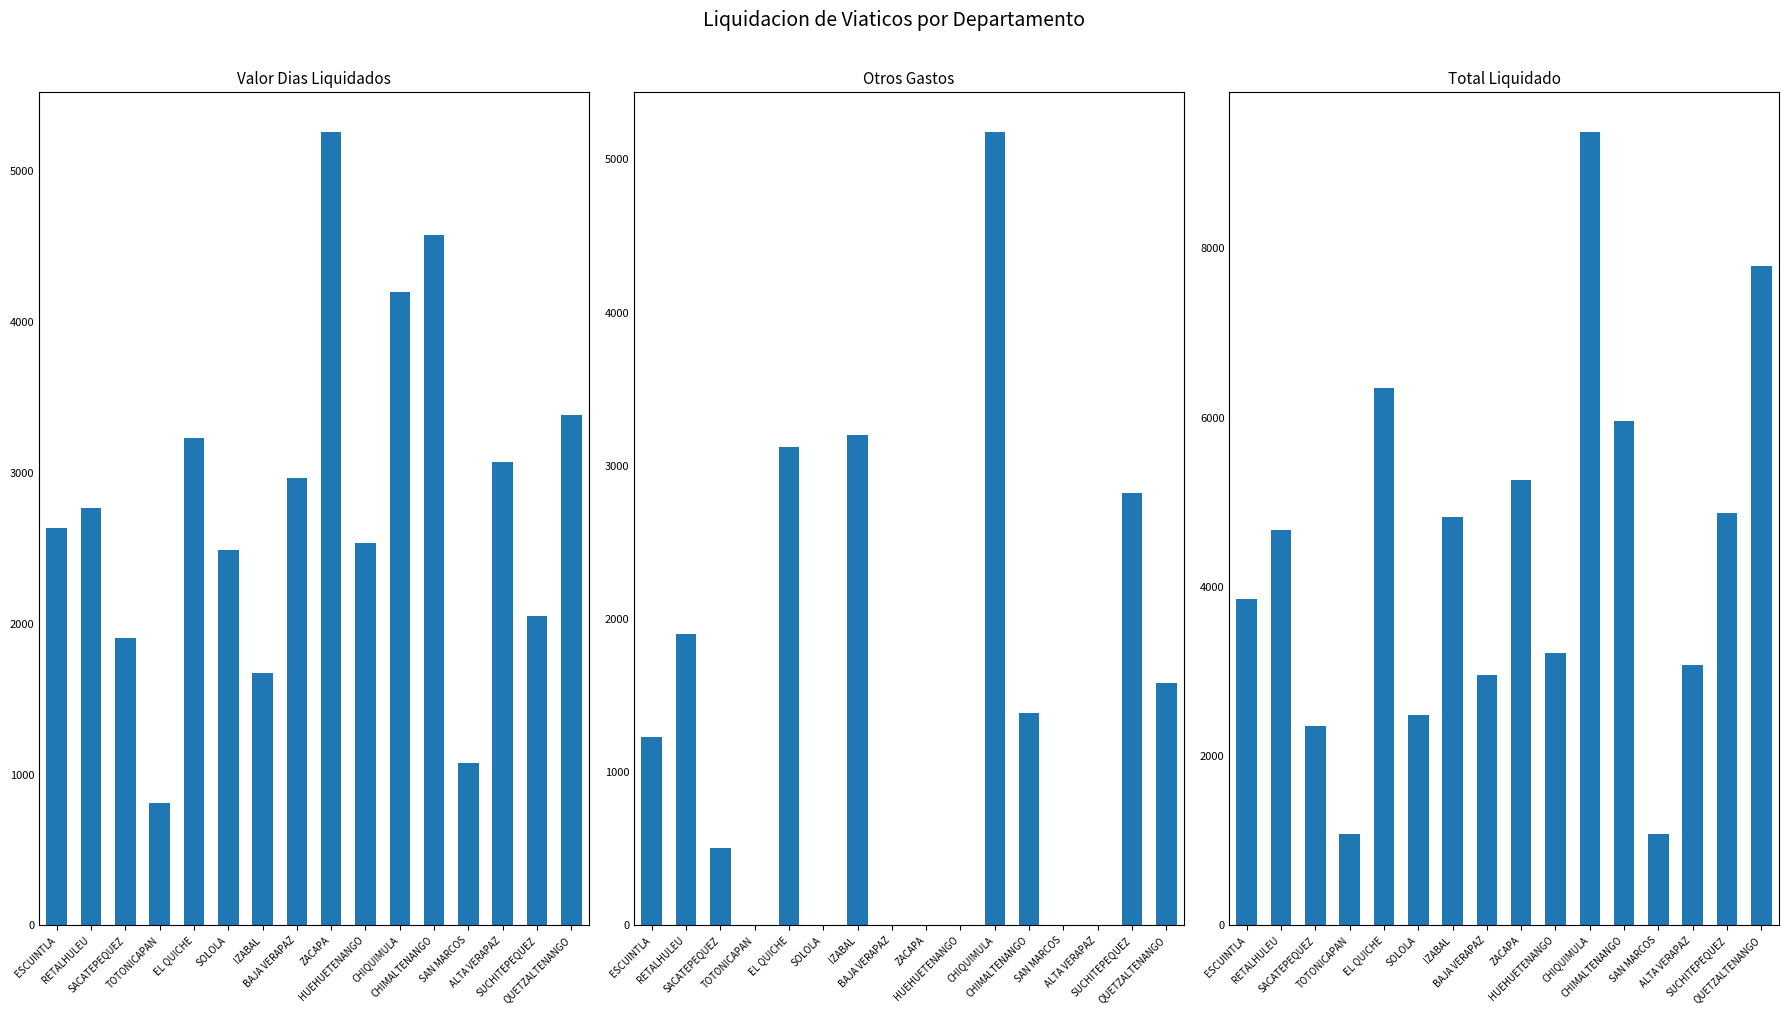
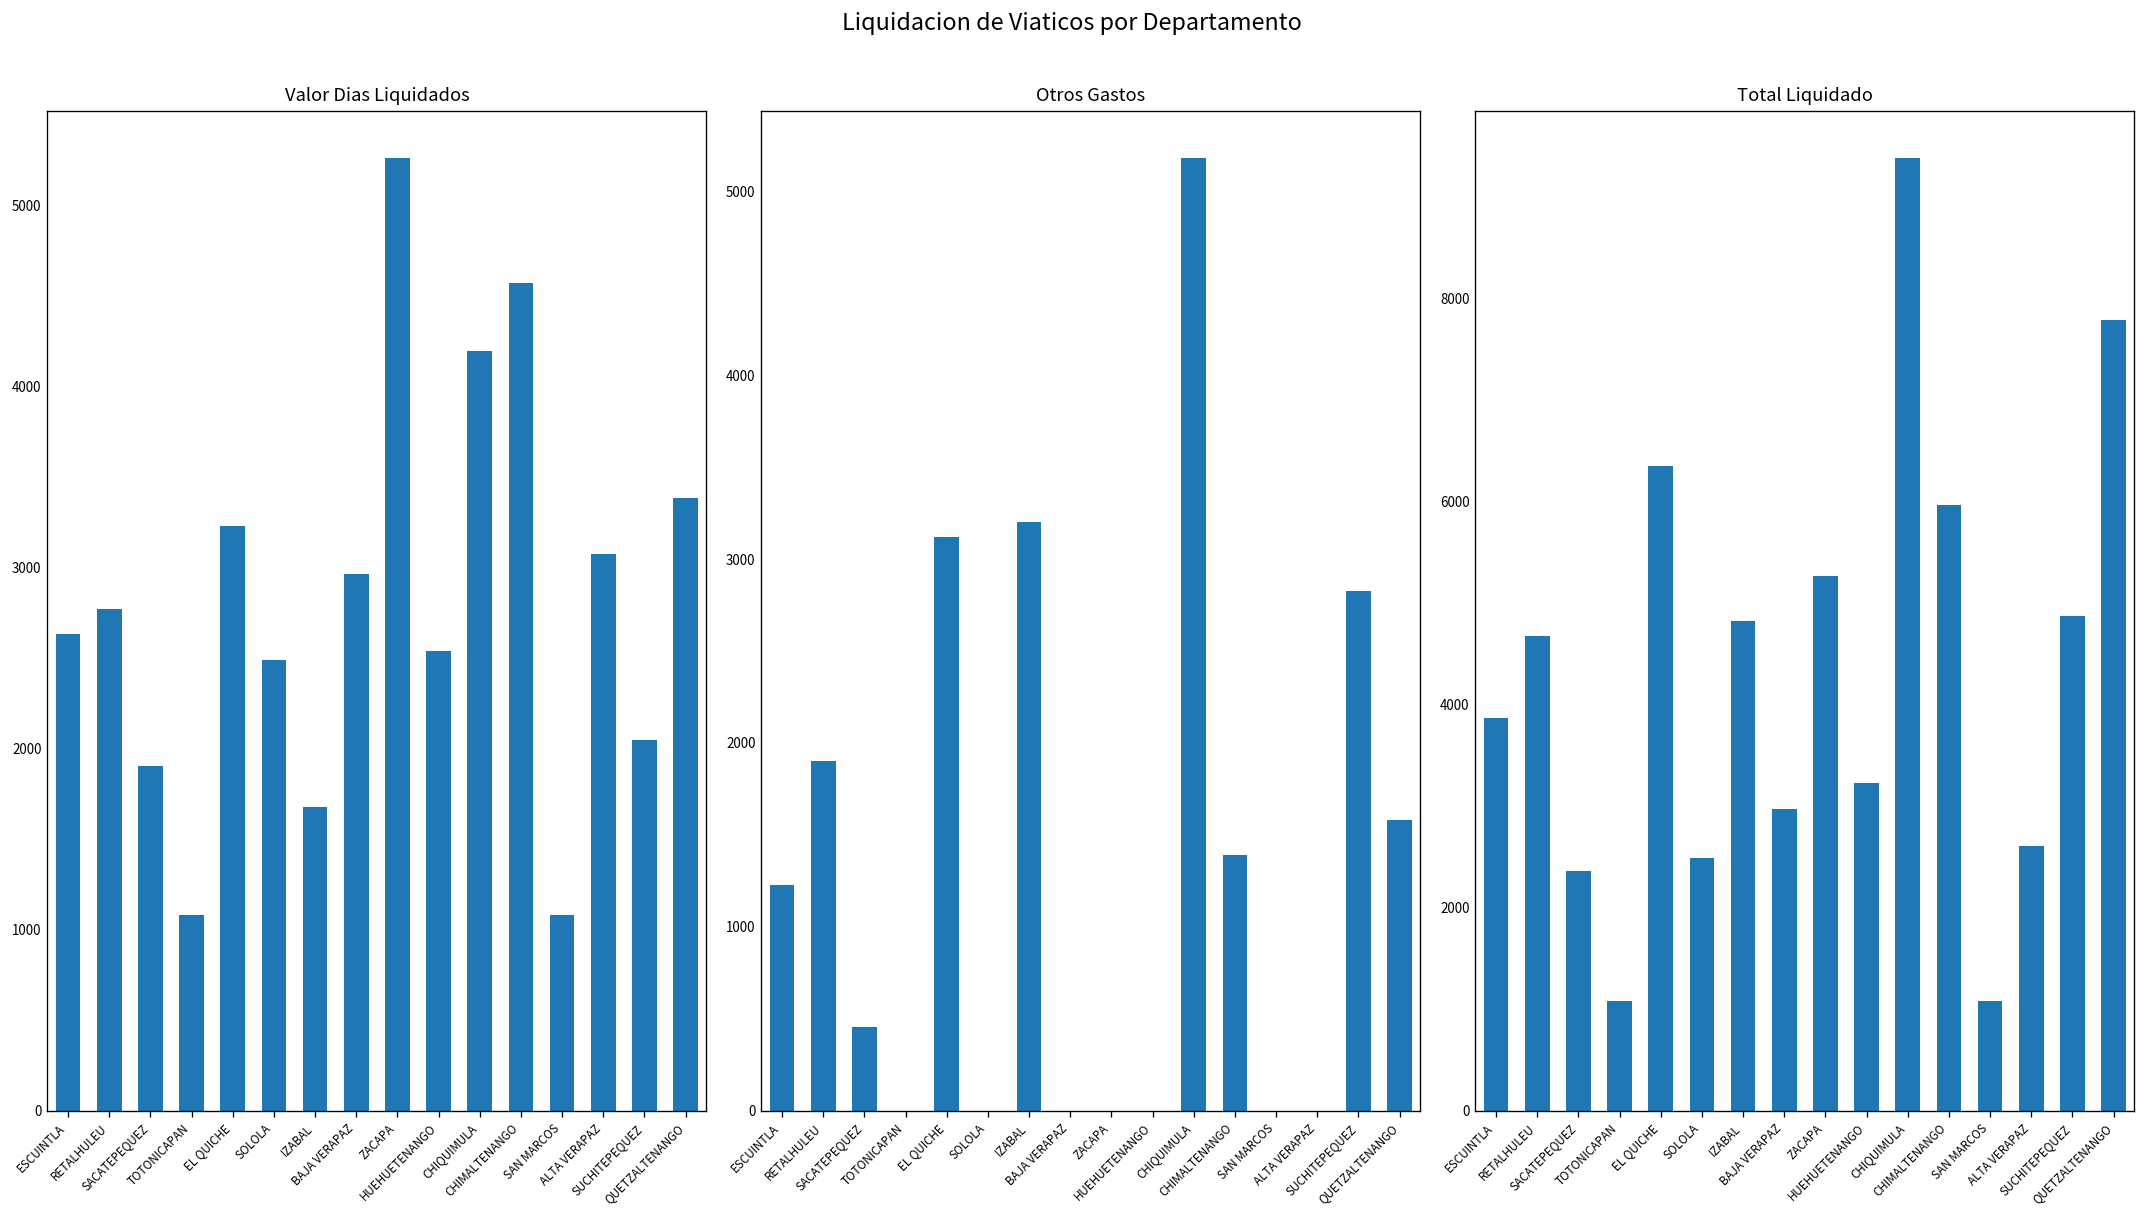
  {
    "Valor Dias Liquidados": {
      "ESCUINTLA": 2640,
      "RETALHULEU": 2770,
      "SACATEPEQUEZ": 1900,
-     "TOTONICAPAN": 810,
+     "TOTONICAPAN": 1080,
      "EL QUICHE": 3230,
      "SOLOLA": 2490,
      "IZABAL": 1680,
      "BAJA VERAPAZ": 2970,
      "ZACAPA": 5260,
      "HUEHUETENANGO": 2540,
      "CHIQUIMULA": 4200,
      "CHIMALTENANGO": 4570,
      "SAN MARCOS": 1080,
      "ALTA VERAPAZ": 3070,
      "SUCHITEPEQUEZ": 2050,
      "QUETZALTENANGO": 3390
    },
    "Otros Gastos": {
      "ESCUINTLA": 1230,
      "RETALHULEU": 1900,
-     "SACATEPEQUEZ": 510,
+     "SACATEPEQUEZ": 450,
      "TOTONICAPAN": 0,
      "EL QUICHE": 3120,
      "SOLOLA": 0,
      "IZABAL": 3200,
      "BAJA VERAPAZ": 0,
      "ZACAPA": 0,
      "HUEHUETENANGO": 0,
      "CHIQUIMULA": 5180,
      "CHIMALTENANGO": 1390,
      "SAN MARCOS": 0,
      "ALTA VERAPAZ": 0,
      "SUCHITEPEQUEZ": 2820,
      "QUETZALTENANGO": 1580
    },
    "Total Liquidado": {
      "ESCUINTLA": 3900,
      "RETALHULEU": 4700,
      "SACATEPEQUEZ": 2400,
      "TOTONICAPAN": 1100,
      "EL QUICHE": 6400,
      "SOLOLA": 2500,
      "IZABAL": 4800,
      "BAJA VERAPAZ": 3000,
      "ZACAPA": 5300,
      "HUEHUETENANGO": 3200,
      "CHIQUIMULA": 9400,
      "CHIMALTENANGO": 6000,
      "SAN MARCOS": 1100,
-     "ALTA VERAPAZ": 3100,
+     "ALTA VERAPAZ": 2600,
      "SUCHITEPEQUEZ": 4900,
      "QUETZALTENANGO": 7800
    }
  }
